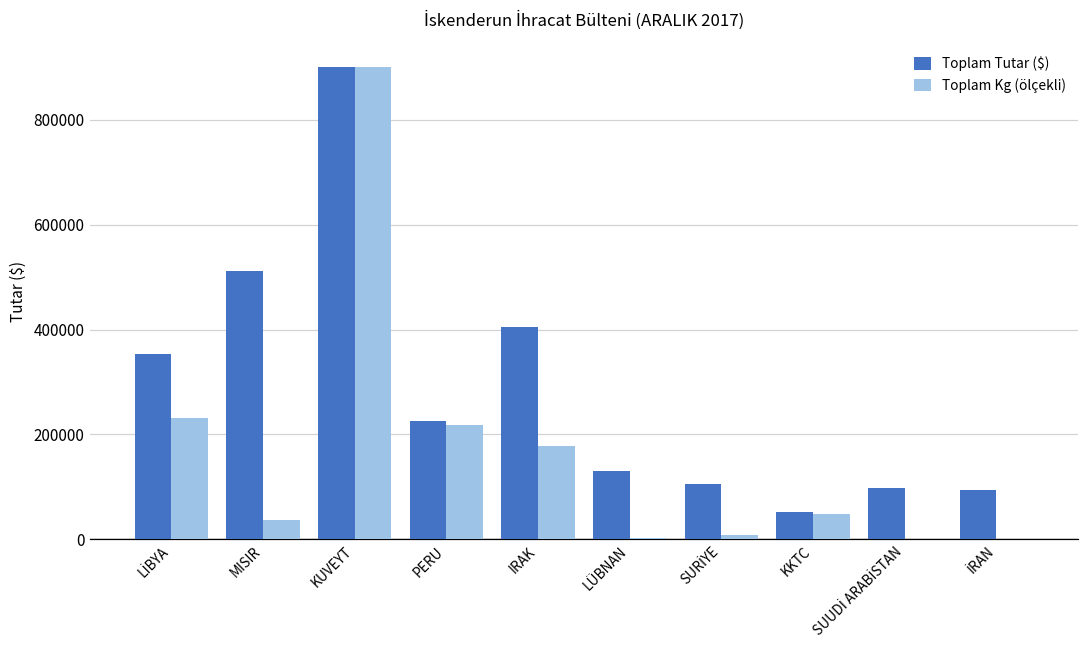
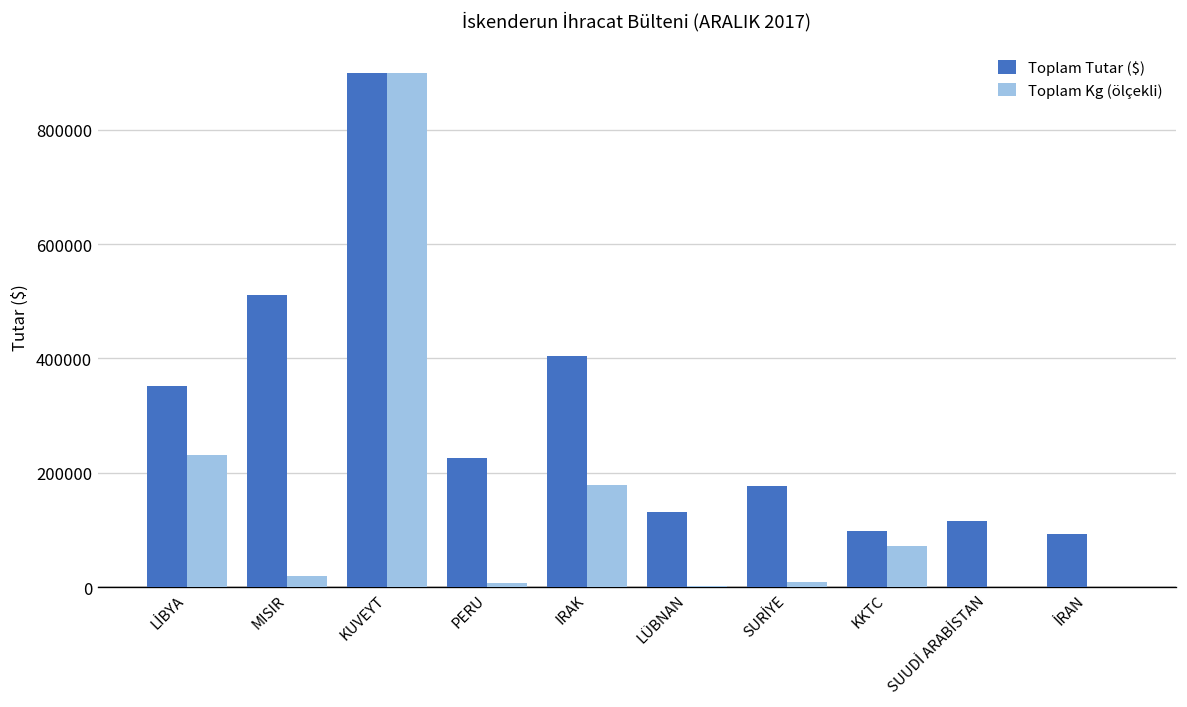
  {
    "Toplam Tutar ($)": {
      "LİBYA": 350000,
      "MISIR": 510000,
      "KUVEYT": 900000,
      "PERU": 230000,
      "IRAK": 400000,
      "LÜBNAN": 130000,
-     "SURİYE": 110000,
-     "KKTC": 50000,
-     "SUUDİ ARABİSTAN": 100000,
+     "SURİYE": 180000,
+     "KKTC": 100000,
+     "SUUDİ ARABİSTAN": 120000,
      "İRAN": 90000
    },
    "Toplam Kg (ölçekli)": {
      "LİBYA": 230000,
-     "MISIR": 40000,
+     "MISIR": 20000,
      "KUVEYT": 900000,
-     "PERU": 220000,
+     "PERU": 10000,
      "IRAK": 180000,
      "SURİYE": 10000,
-     "KKTC": 50000
+     "KKTC": 70000
    }
  }
